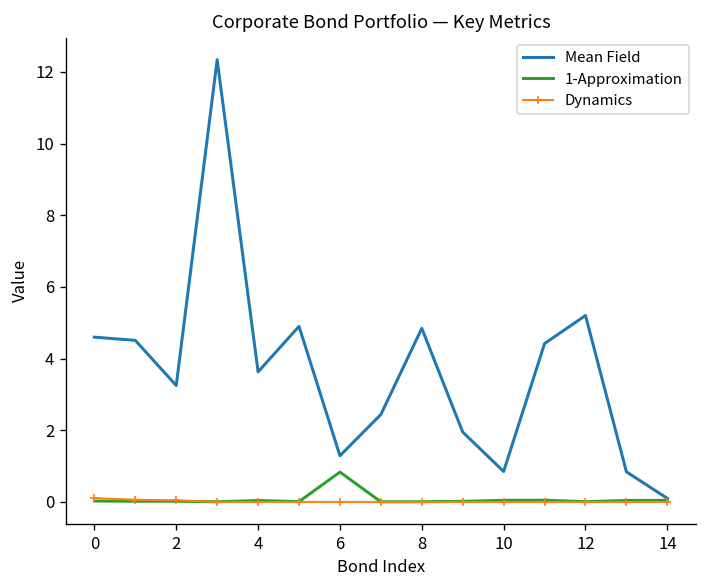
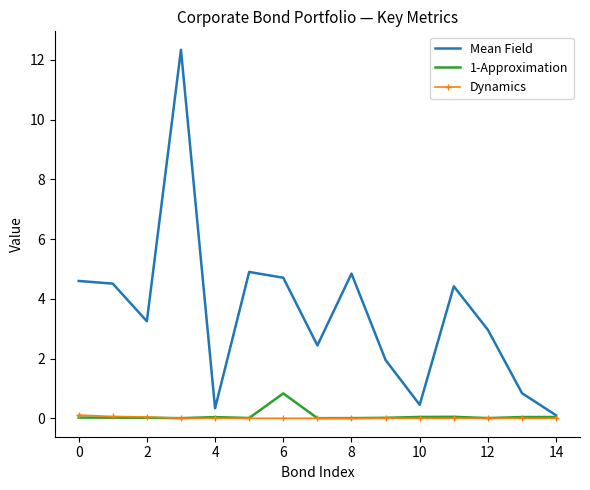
  {
    "Mean Field": {
      "0": 4.6,
      "2": 3.2,
-     "4": 3.6,
-     "6": 1.3,
+     "4": 0.3,
+     "6": 4.7,
      "8": 4.8,
-     "10": 0.9,
-     "12": 5.2
+     "10": 0.5,
+     "12": 3.0
    },
    "1-Approximation": {
      "6": 0.8
    },
    "Dynamics": {
      "6": 0.0
    }
  }
